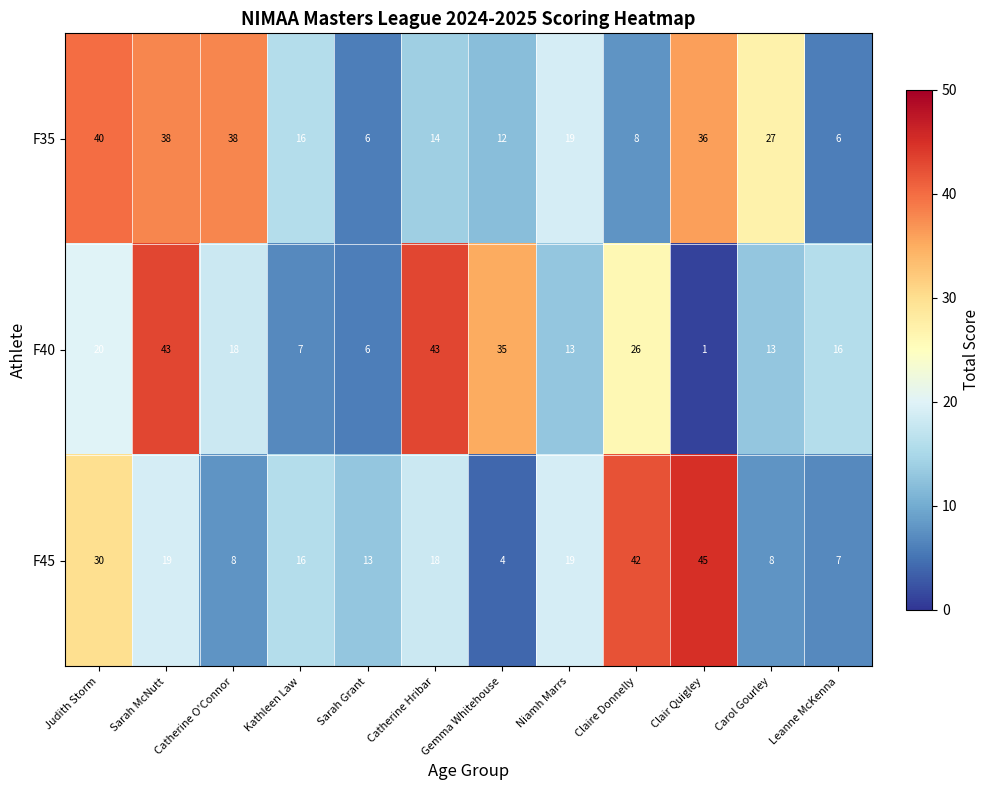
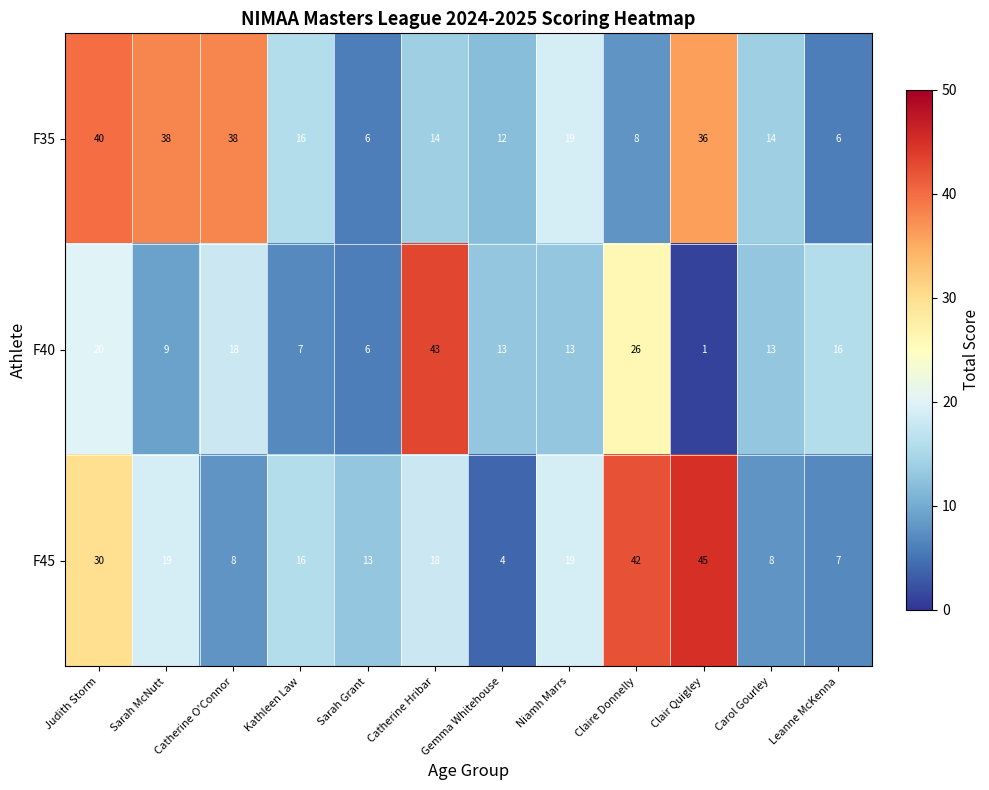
  {
    "F35": {
      "Judith Storm": 40,
      "Sarah McNutt": 38,
      "Catherine O'Connor": 38,
      "Kathleen Law": 16,
      "Sarah Grant": 6,
      "Catherine Hribar": 14,
      "Gemma Whitehouse": 12,
      "Claire Donnelly": 8,
      "Clair Quigley": 36,
-     "Carol Gourley": 27,
+     "Carol Gourley": 14,
      "Leanne McKenna": 6
    },
    "F40": {
-     "Sarah McNutt": 43,
+     "Sarah McNutt": 9,
      "Catherine O'Connor": 18,
      "Kathleen Law": 7,
      "Sarah Grant": 6,
      "Catherine Hribar": 43,
-     "Gemma Whitehouse": 35,
+     "Gemma Whitehouse": 13,
      "Niamh Marrs": 13,
      "Claire Donnelly": 26,
      "Clair Quigley": 1,
      "Carol Gourley": 13,
      "Leanne McKenna": 16
    },
    "F45": {
      "Judith Storm": 30,
      "Catherine O'Connor": 8,
      "Kathleen Law": 16,
      "Sarah Grant": 13,
      "Catherine Hribar": 18,
      "Gemma Whitehouse": 4,
      "Claire Donnelly": 42,
      "Clair Quigley": 45,
      "Carol Gourley": 8,
      "Leanne McKenna": 7
    }
  }
